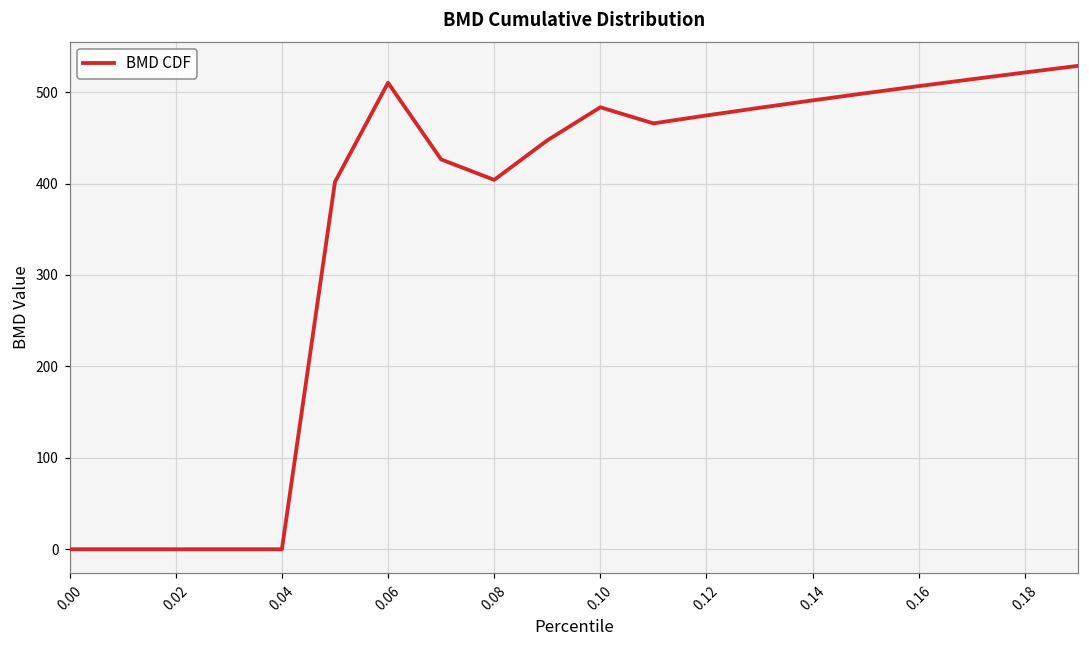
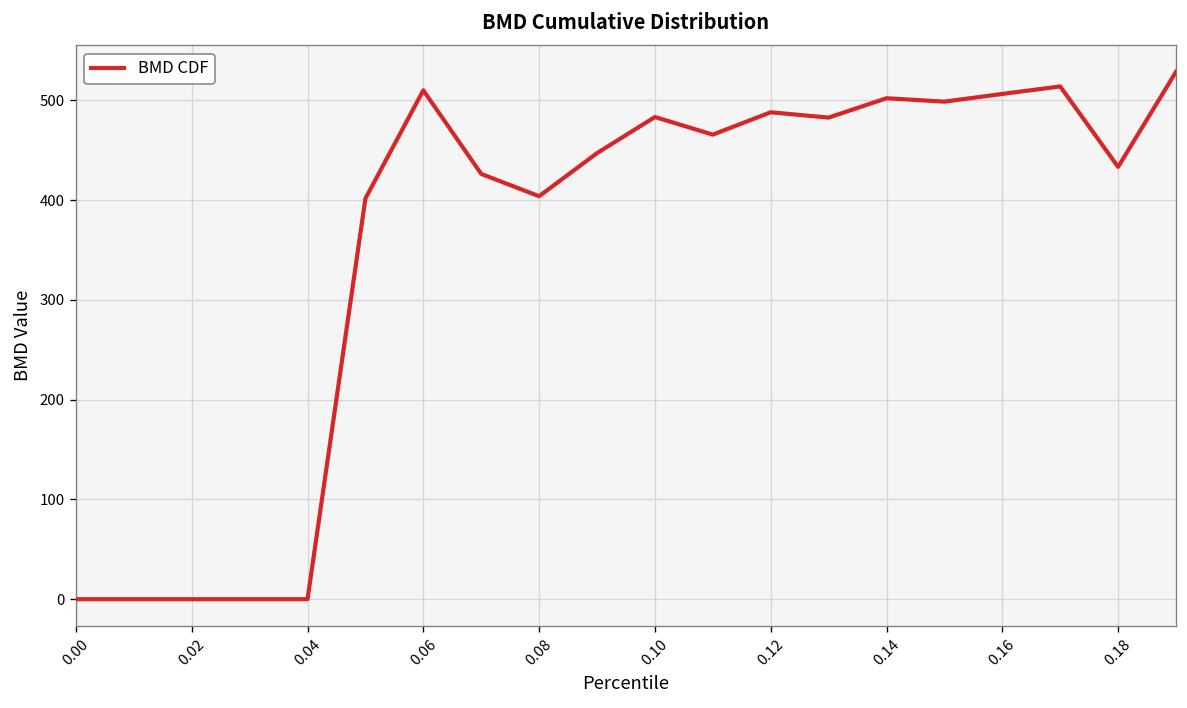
  {
    "0.00": 0,
    "0.02": 0,
    "0.04": 0,
    "0.06": 510,
    "0.08": 400,
    "0.10": 480,
-   "0.12": 470,
-   "0.14": 490,
+   "0.12": 490,
+   "0.14": 500,
    "0.16": 510,
-   "0.18": 520
+   "0.18": 430
  }
